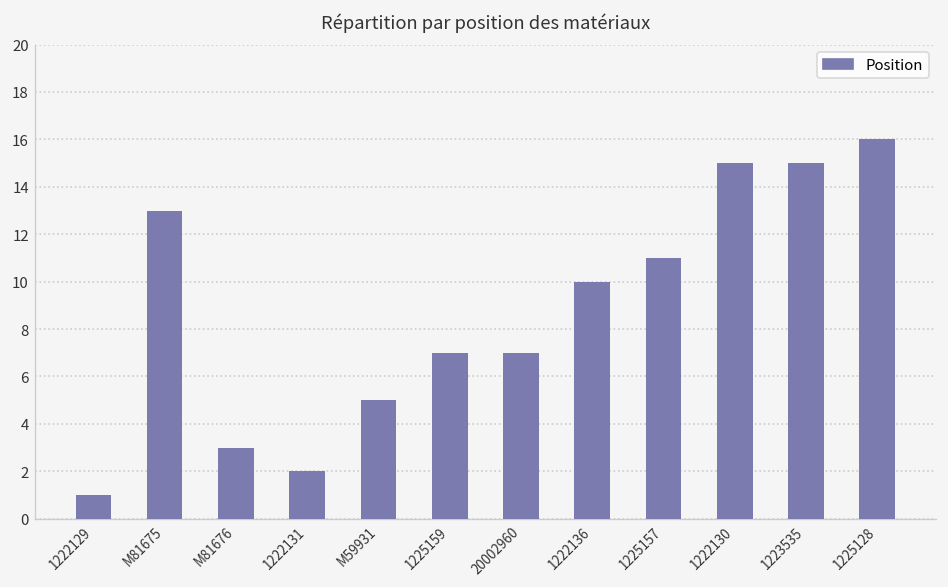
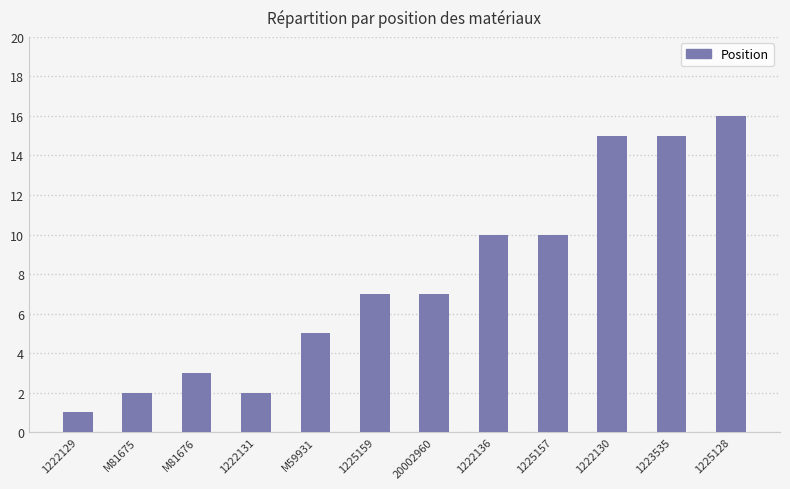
  {
    "1222129": 1,
-   "M81675": 13,
+   "M81675": 2,
    "M81676": 3,
    "1222131": 2,
    "M59931": 5,
    "1225159": 7,
    "20002960": 7,
    "1222136": 10,
-   "1225157": 11,
+   "1225157": 10,
    "1222130": 15,
    "1223535": 15,
    "1225128": 16
  }
